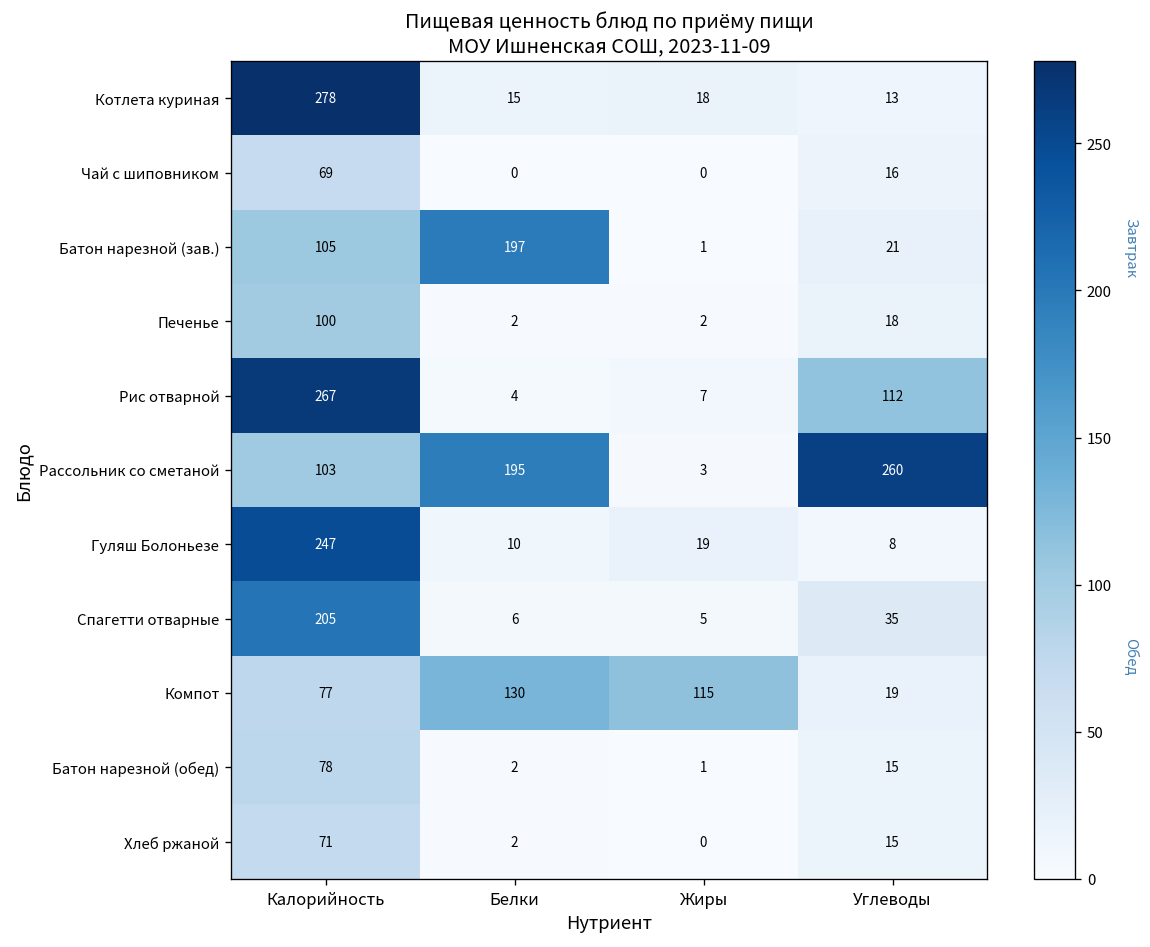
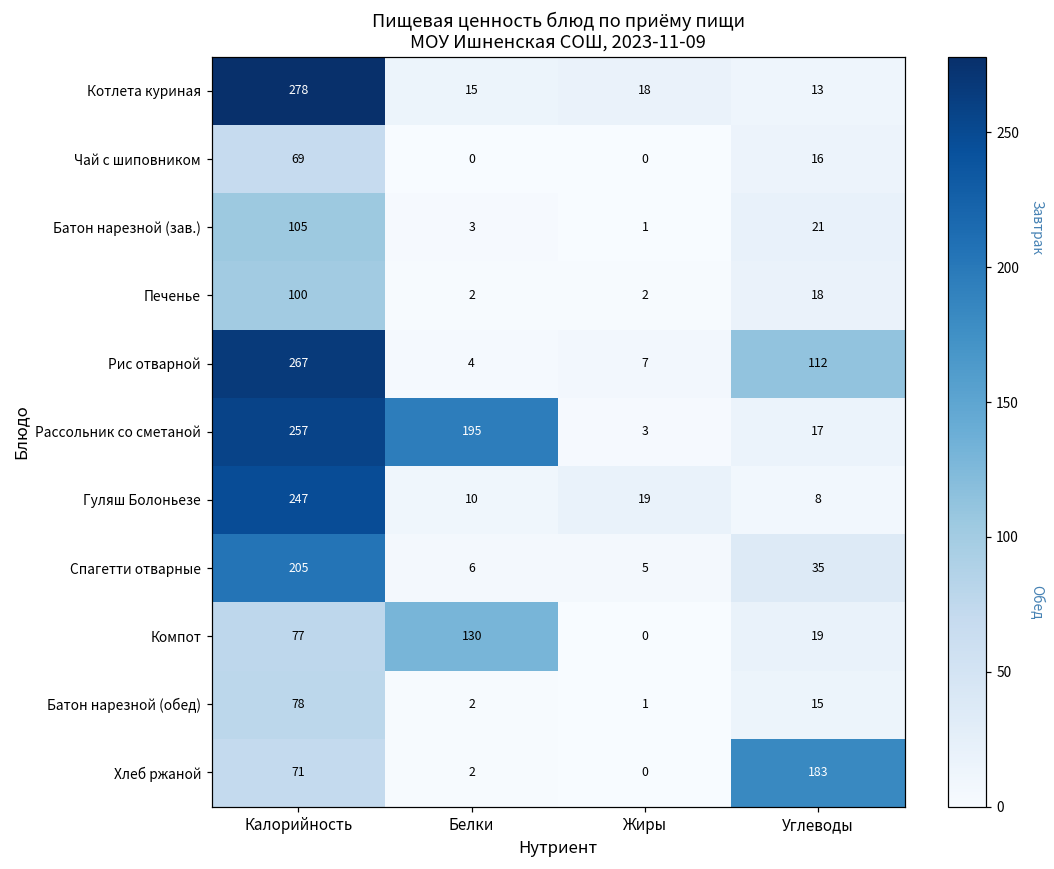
  {
    "Котлета куриная": {
      "Калорийность": 278,
      "Белки": 15,
      "Жиры": 18,
      "Углеводы": 13
    },
    "Чай с шиповником": {
      "Калорийность": 69,
      "Белки": 0,
      "Жиры": 0,
      "Углеводы": 16
    },
    "Батон нарезной (зав.)": {
      "Калорийность": 105,
-     "Белки": 197,
+     "Белки": 3,
      "Жиры": 1,
      "Углеводы": 21
    },
    "Печенье": {
      "Калорийность": 100,
      "Белки": 2,
      "Жиры": 2,
      "Углеводы": 18
    },
    "Рис отварной": {
      "Калорийность": 267,
      "Белки": 4,
      "Жиры": 7,
      "Углеводы": 112
    },
    "Рассольник со сметаной": {
-     "Калорийность": 103,
+     "Калорийность": 257,
      "Белки": 195,
      "Жиры": 3,
-     "Углеводы": 260
+     "Углеводы": 17
    },
    "Гуляш Болоньезе": {
      "Калорийность": 247,
      "Белки": 10,
      "Жиры": 19,
      "Углеводы": 8
    },
    "Спагетти отварные": {
      "Калорийность": 205,
      "Белки": 6,
      "Жиры": 5,
      "Углеводы": 35
    },
    "Компот": {
      "Калорийность": 77,
      "Белки": 130,
-     "Жиры": 115,
+     "Жиры": 0,
      "Углеводы": 19
    },
    "Батон нарезной (обед)": {
      "Калорийность": 78,
      "Белки": 2,
      "Жиры": 1,
      "Углеводы": 15
    },
    "Хлеб ржаной": {
      "Калорийность": 71,
      "Белки": 2,
      "Жиры": 0,
-     "Углеводы": 15
+     "Углеводы": 183
    }
  }
